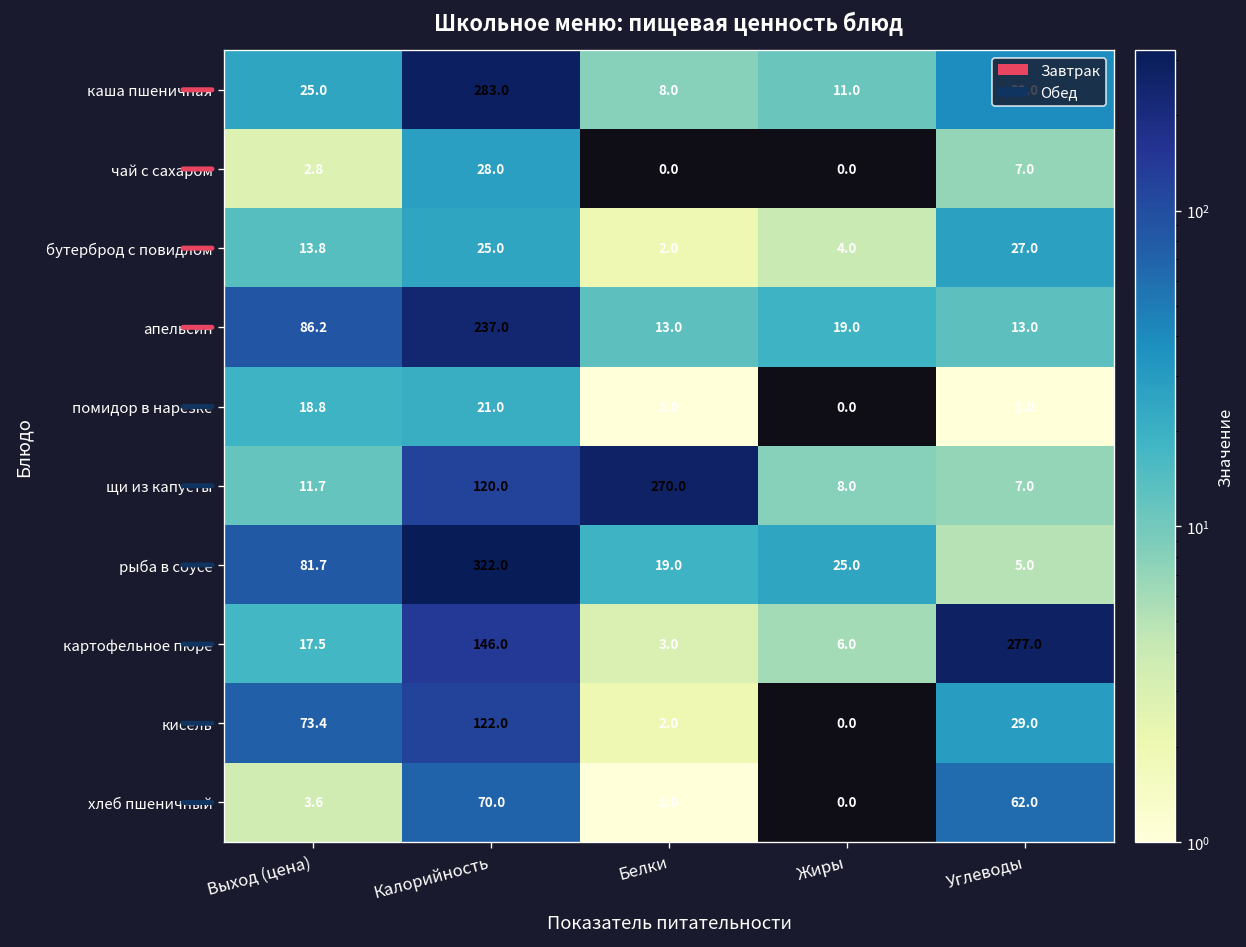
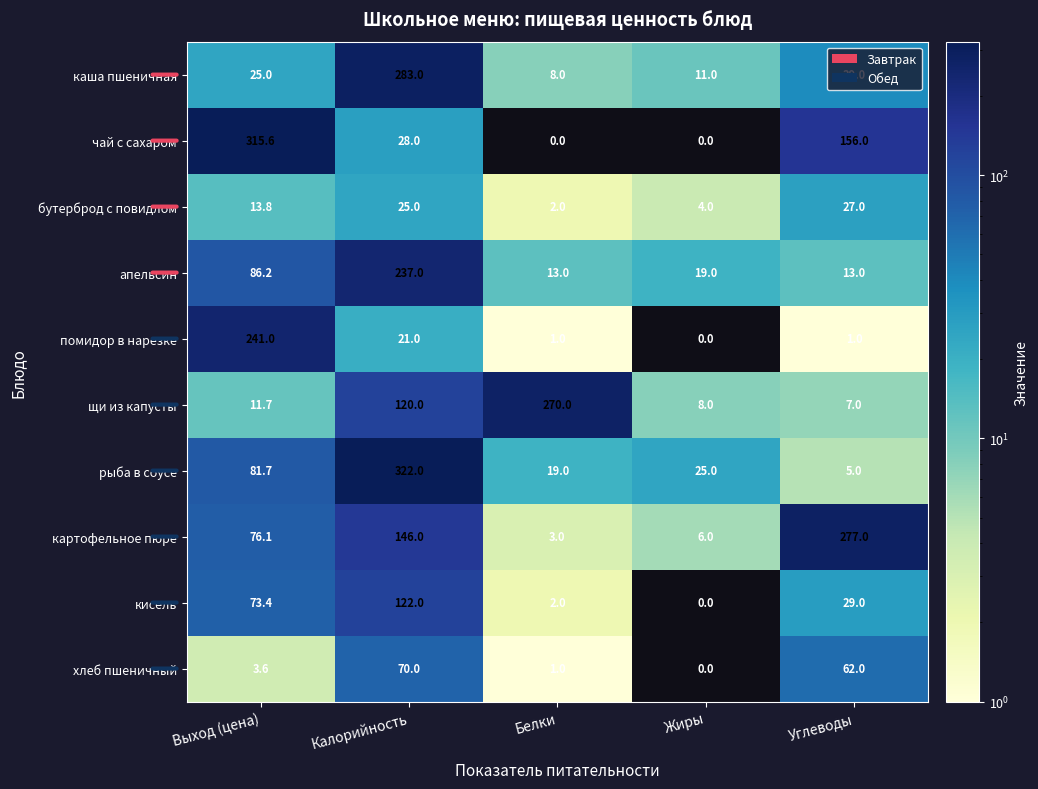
  {
    "каша пшеничная": {
      "Выход (цена)": 25.0,
      "Калорийность": 283.0,
      "Белки": 8.0,
      "Жиры": 11.0
    },
    "чай с сахаром": {
-     "Выход (цена)": 2.8,
+     "Выход (цена)": 315.6,
      "Калорийность": 28.0,
      "Белки": 0.0,
      "Жиры": 0.0,
-     "Углеводы": 7.0
+     "Углеводы": 156.0
    },
    "бутерброд с повидлом": {
      "Выход (цена)": 13.8,
      "Калорийность": 25.0,
      "Белки": 2.0,
      "Жиры": 4.0,
      "Углеводы": 27.0
    },
    "апельсин": {
      "Выход (цена)": 86.2,
      "Калорийность": 237.0,
      "Белки": 13.0,
      "Жиры": 19.0,
      "Углеводы": 13.0
    },
    "помидор в нарезке": {
-     "Выход (цена)": 18.8,
+     "Выход (цена)": 241.0,
      "Калорийность": 21.0,
      "Жиры": 0.0
    },
    "щи из капусты": {
      "Выход (цена)": 11.7,
      "Калорийность": 120.0,
      "Белки": 270.0,
      "Жиры": 8.0,
      "Углеводы": 7.0
    },
    "рыба в соусе": {
      "Выход (цена)": 81.7,
      "Калорийность": 322.0,
      "Белки": 19.0,
      "Жиры": 25.0,
      "Углеводы": 5.0
    },
    "картофельное пюре": {
-     "Выход (цена)": 17.5,
+     "Выход (цена)": 76.1,
      "Калорийность": 146.0,
      "Белки": 3.0,
      "Жиры": 6.0,
      "Углеводы": 277.0
    },
    "кисель": {
      "Выход (цена)": 73.4,
      "Калорийность": 122.0,
      "Белки": 2.0,
      "Жиры": 0.0,
      "Углеводы": 29.0
    },
    "хлеб пшеничный": {
      "Выход (цена)": 3.6,
      "Калорийность": 70.0,
      "Жиры": 0.0,
      "Углеводы": 62.0
    }
  }
